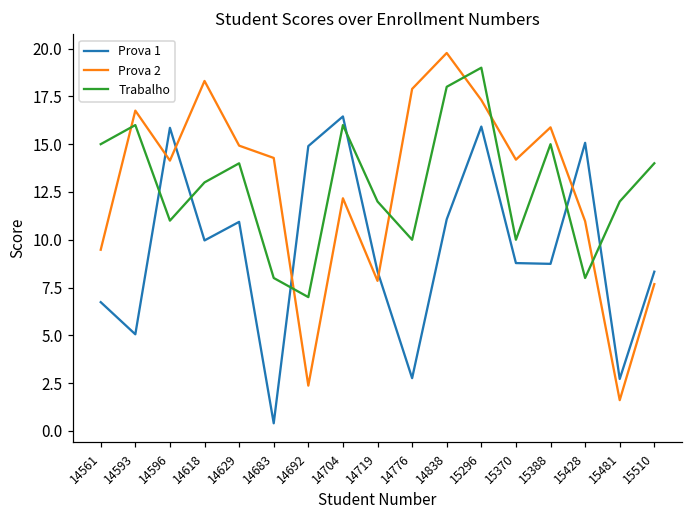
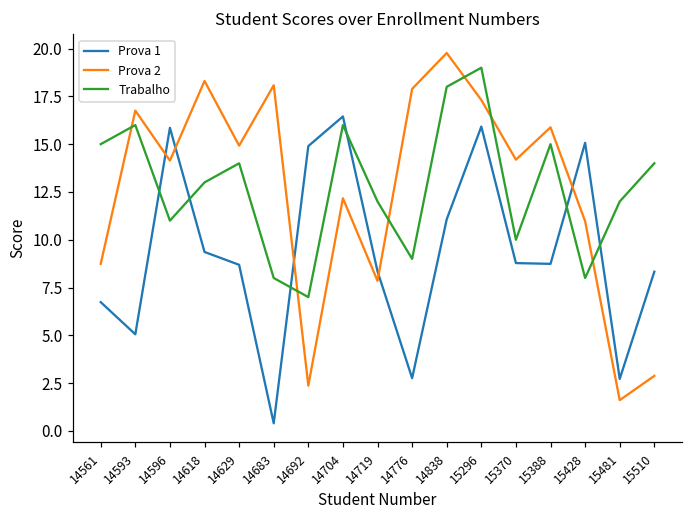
  {
    "Prova 1": {
      "14561": 6.7,
      "14593": 5.1,
      "14596": 15.9,
-     "14618": 10.0,
-     "14629": 10.9,
+     "14618": 9.4,
+     "14629": 8.7,
      "14683": 0.4,
      "14692": 14.9,
      "14704": 16.5,
      "14719": 8.4,
      "14776": 2.8,
      "14838": 11.1,
      "15296": 15.9,
      "15370": 8.8,
      "15388": 8.7,
      "15428": 15.1,
      "15481": 2.7,
      "15510": 8.3
    },
    "Prova 2": {
-     "14561": 9.5,
+     "14561": 8.7,
      "14593": 16.8,
      "14596": 14.1,
      "14618": 18.3,
      "14629": 14.9,
-     "14683": 14.3,
+     "14683": 18.1,
      "14692": 2.4,
      "14704": 12.2,
      "14719": 7.9,
      "14776": 17.9,
      "14838": 19.8,
      "15296": 17.3,
      "15370": 14.2,
      "15388": 15.9,
      "15428": 11.0,
      "15481": 1.6,
-     "15510": 7.7
+     "15510": 2.9
    },
    "Trabalho": {
      "14561": 15,
      "14593": 16,
      "14596": 11,
      "14618": 13,
      "14629": 14,
      "14683": 8,
      "14692": 7,
      "14704": 16,
      "14719": 12,
-     "14776": 10,
+     "14776": 9,
      "14838": 18,
      "15296": 19,
      "15370": 10,
      "15388": 15,
      "15428": 8,
      "15481": 12,
      "15510": 14
    }
  }
